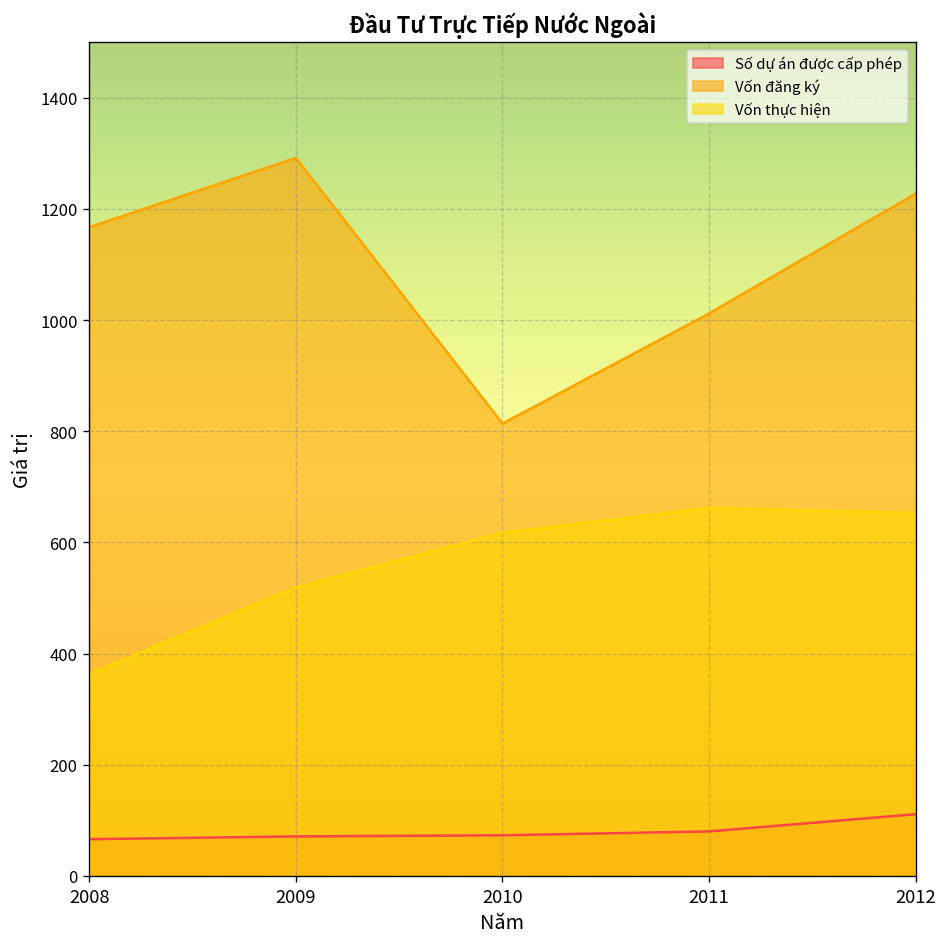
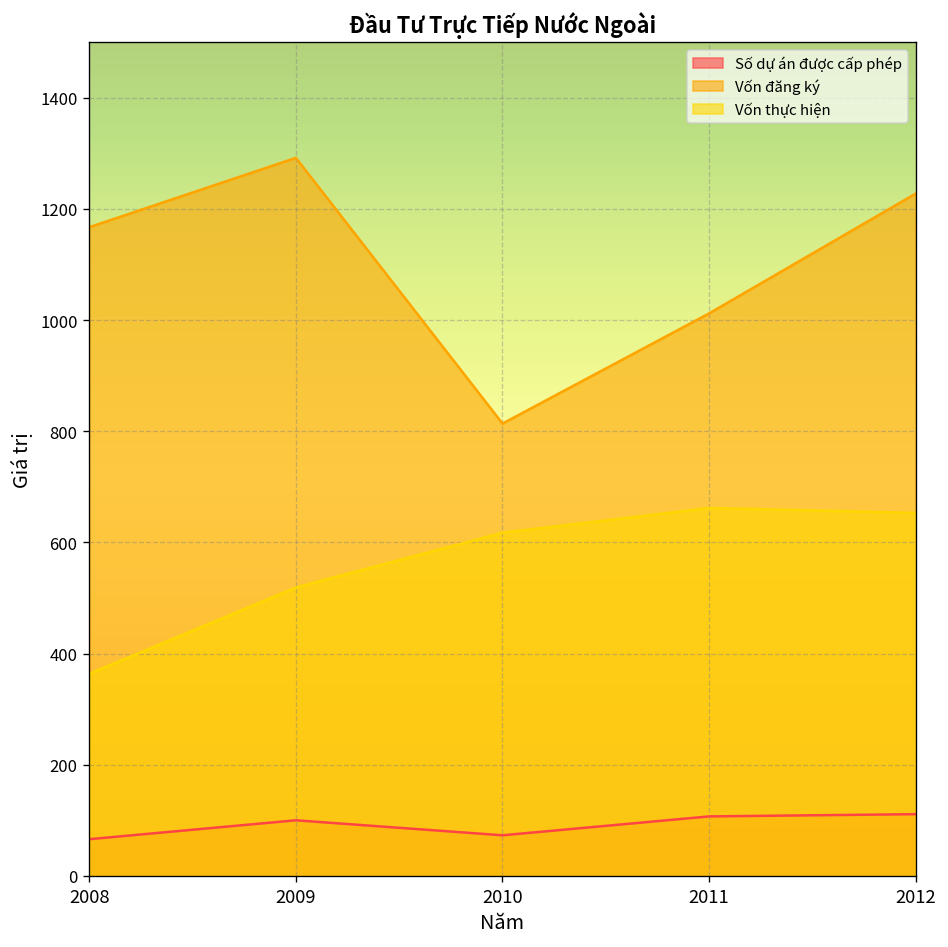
  {
    "Số dự án được cấp phép": {
      "2008": 70,
-     "2009": 70,
+     "2009": 100,
      "2010": 70,
-     "2011": 80,
+     "2011": 110,
      "2012": 110
    }
  }
